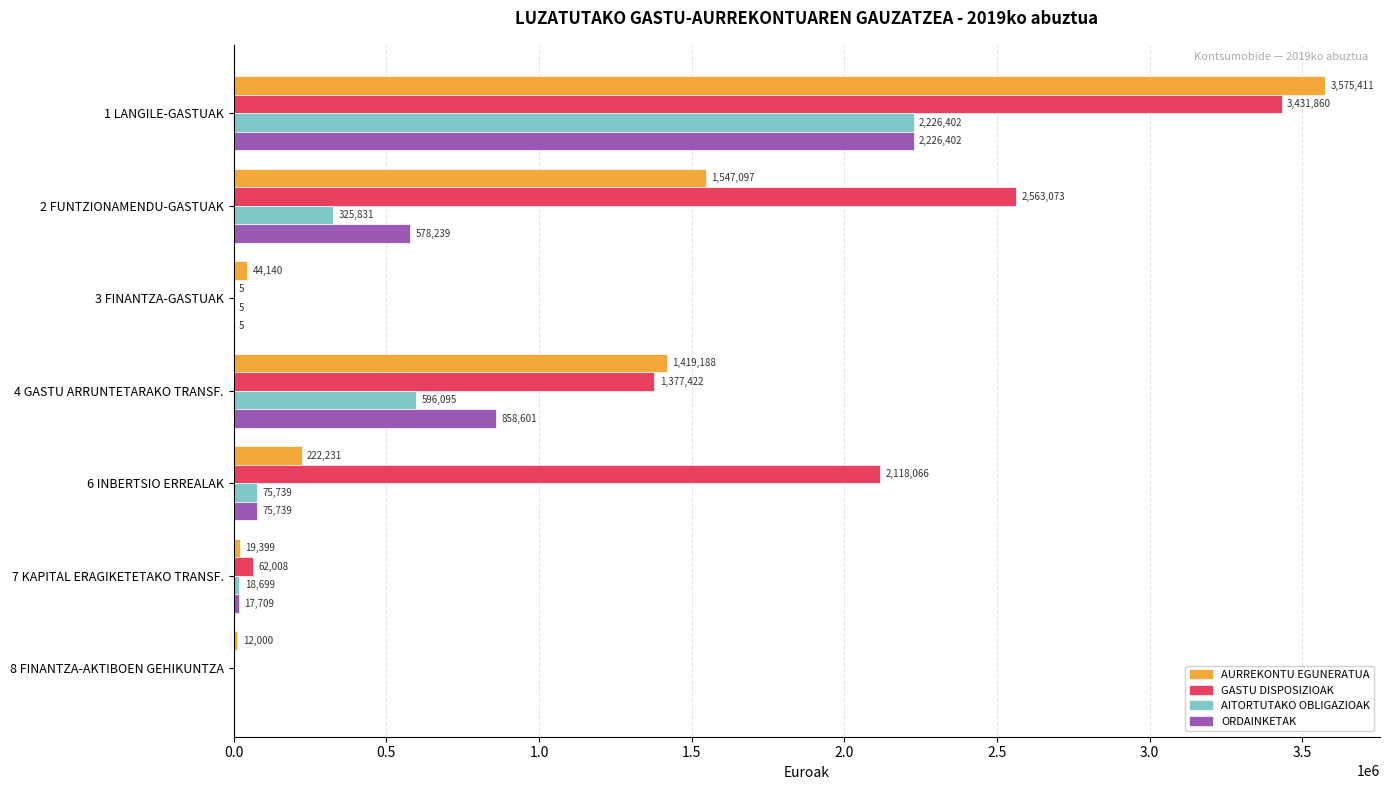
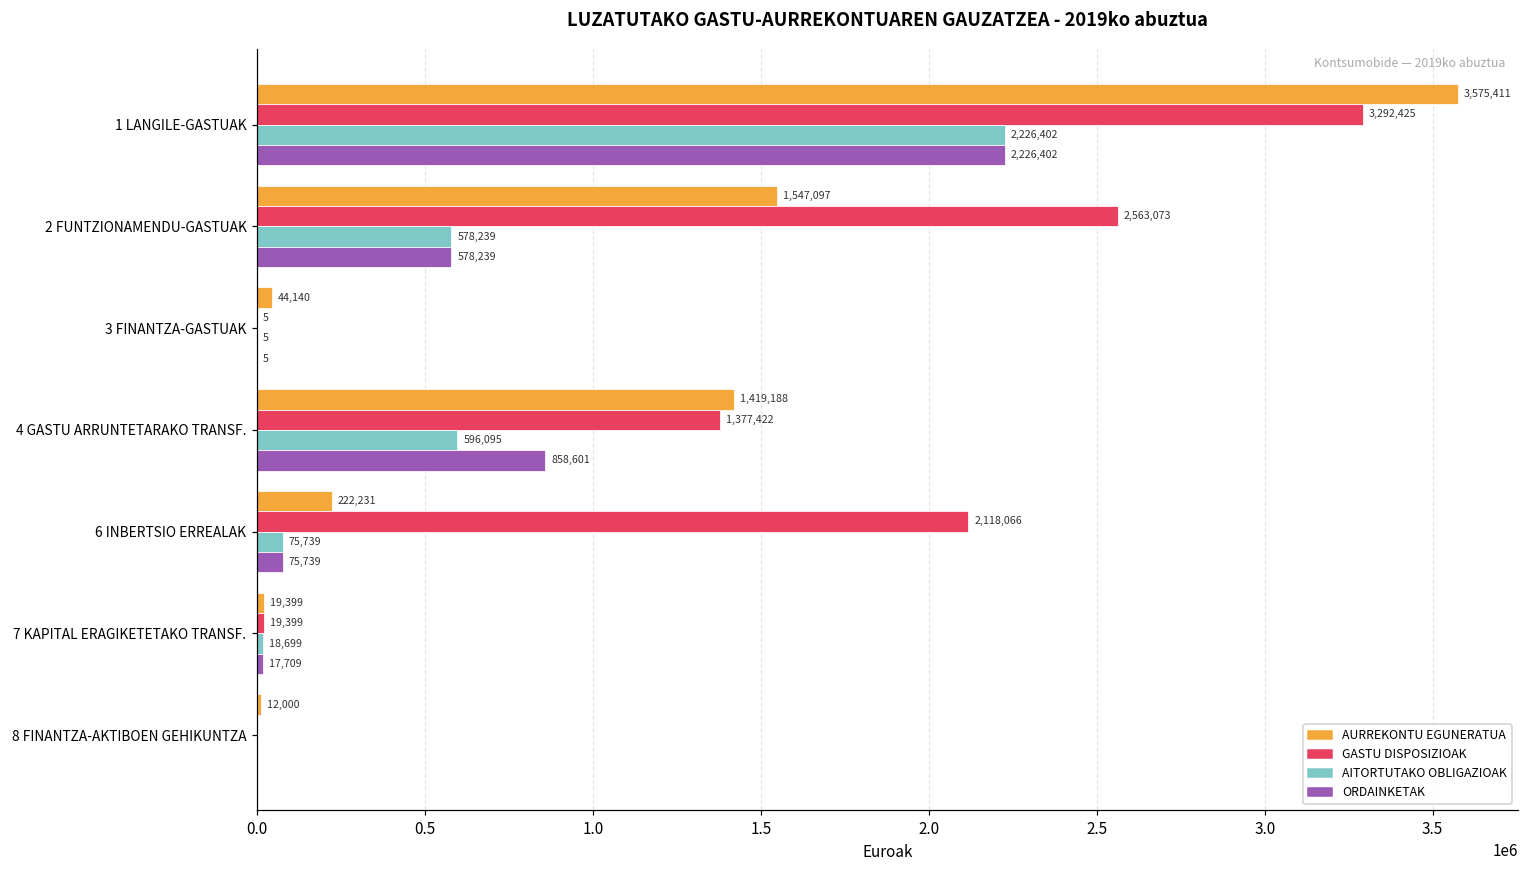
  {
    "AURREKONTU EGUNERATUA": {
      "1 LANGILE-GASTUAK": "3,575,411",
      "2 FUNTZIONAMENDU-GASTUAK": "1,547,097",
      "3 FINANTZA-GASTUAK": "44,140",
      "4 GASTU ARRUNTETARAKO TRANSF.": "1,419,188",
      "6 INBERTSIO ERREALAK": "222,231",
      "7 KAPITAL ERAGIKETETAKO TRANSF.": "19,399",
      "8 FINANTZA-AKTIBOEN GEHIKUNTZA": "12,000"
    },
    "GASTU DISPOSIZIOAK": {
-     "1 LANGILE-GASTUAK": "3,431,860",
+     "1 LANGILE-GASTUAK": "3,292,425",
      "2 FUNTZIONAMENDU-GASTUAK": "2,563,073",
      "3 FINANTZA-GASTUAK": "5",
      "4 GASTU ARRUNTETARAKO TRANSF.": "1,377,422",
      "6 INBERTSIO ERREALAK": "2,118,066",
-     "7 KAPITAL ERAGIKETETAKO TRANSF.": "62,008"
+     "7 KAPITAL ERAGIKETETAKO TRANSF.": "19,399"
    },
    "AITORTUTAKO OBLIGAZIOAK": {
      "1 LANGILE-GASTUAK": "2,226,402",
-     "2 FUNTZIONAMENDU-GASTUAK": "325,831",
+     "2 FUNTZIONAMENDU-GASTUAK": "578,239",
      "3 FINANTZA-GASTUAK": "5",
      "4 GASTU ARRUNTETARAKO TRANSF.": "596,095",
      "6 INBERTSIO ERREALAK": "75,739",
      "7 KAPITAL ERAGIKETETAKO TRANSF.": "18,699"
    },
    "ORDAINKETAK": {
      "1 LANGILE-GASTUAK": "2,226,402",
      "2 FUNTZIONAMENDU-GASTUAK": "578,239",
      "3 FINANTZA-GASTUAK": "5",
      "4 GASTU ARRUNTETARAKO TRANSF.": "858,601",
      "6 INBERTSIO ERREALAK": "75,739",
      "7 KAPITAL ERAGIKETETAKO TRANSF.": "17,709"
    }
  }
